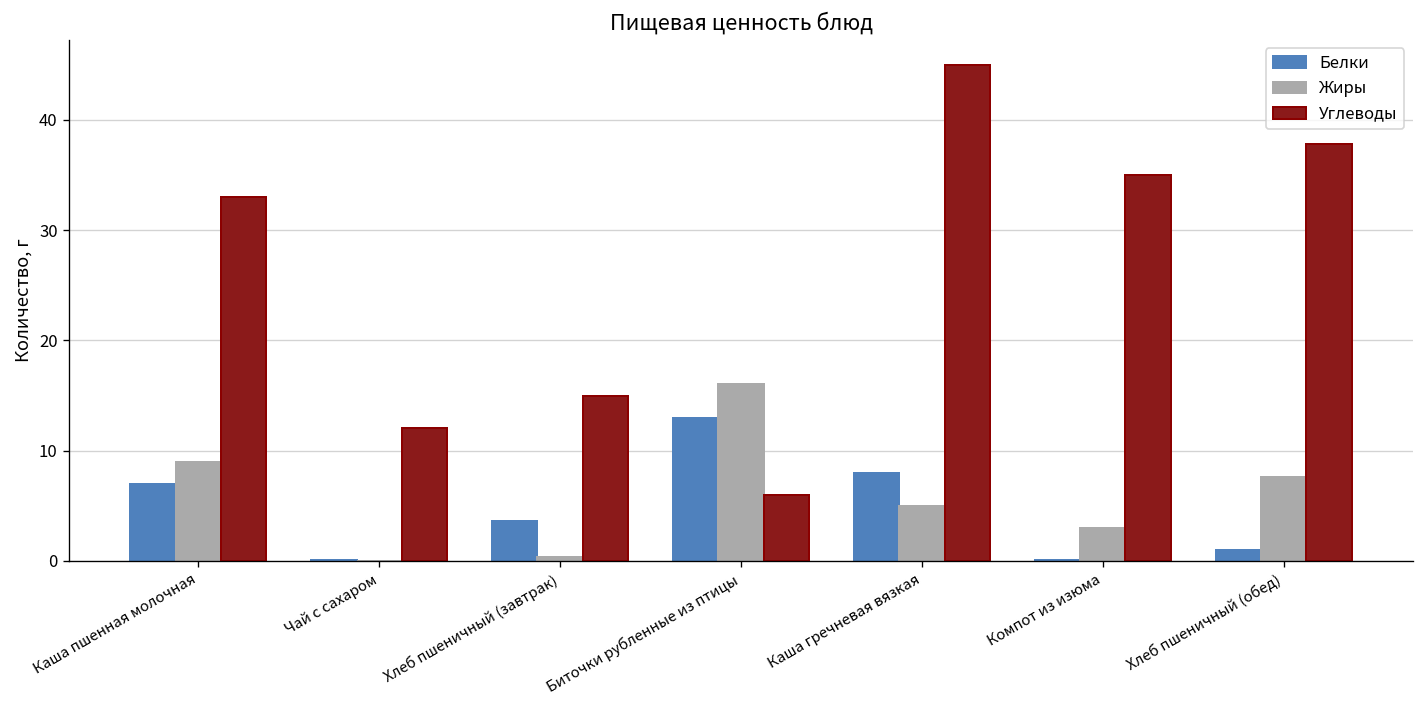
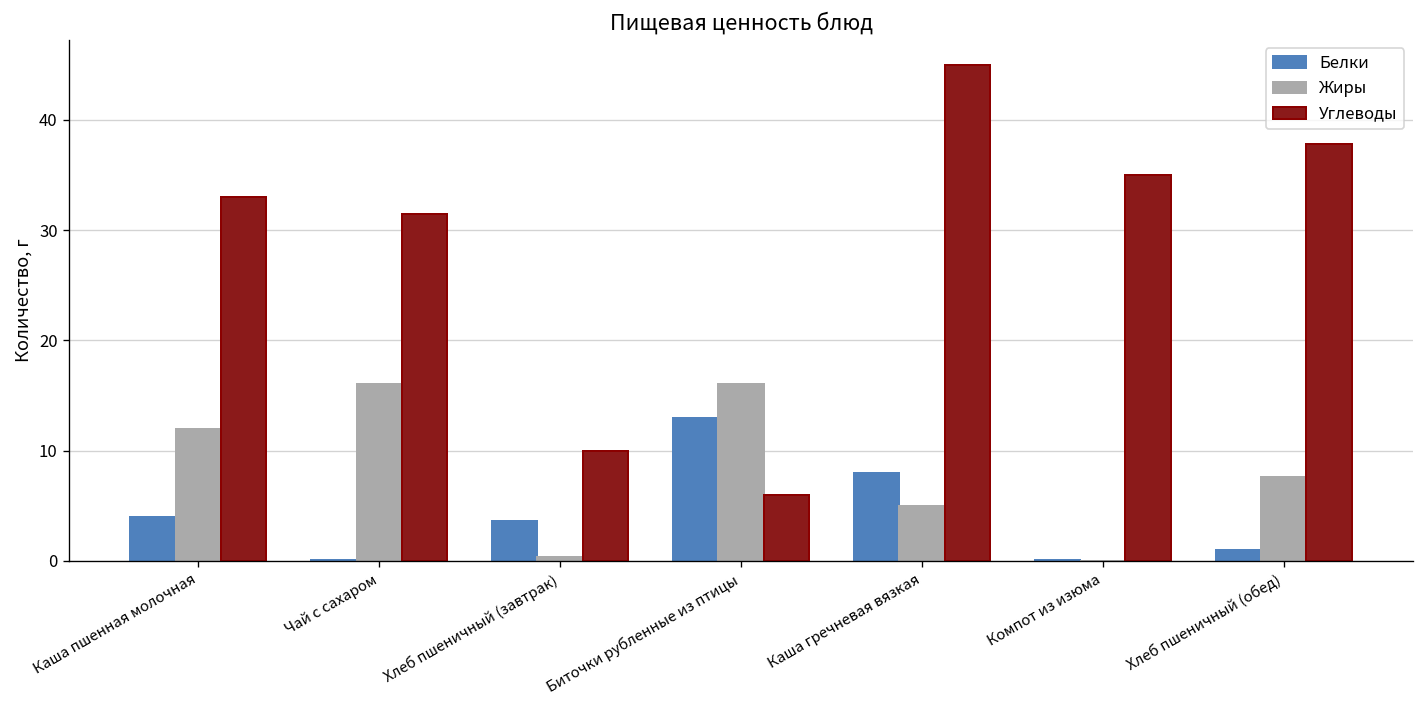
  {
    "Белки": {
-     "Каша пшенная молочная": 7,
+     "Каша пшенная молочная": 4,
      "Хлеб пшеничный (завтрак)": 4,
      "Биточки рубленные из птицы": 13,
      "Каша гречневая вязкая": 8,
      "Хлеб пшеничный (обед)": 1
    },
    "Жиры": {
-     "Каша пшенная молочная": 9,
-     "Чай с сахаром": 0,
+     "Каша пшенная молочная": 12,
+     "Чай с сахаром": 16,
      "Хлеб пшеничный (завтрак)": 0,
      "Биточки рубленные из птицы": 16,
      "Каша гречневая вязкая": 5,
-     "Компот из изюма": 3,
+     "Компот из изюма": 0,
      "Хлеб пшеничный (обед)": 8
    },
    "Углеводы": {
      "Каша пшенная молочная": 33,
-     "Чай с сахаром": 12,
-     "Хлеб пшеничный (завтрак)": 15,
+     "Чай с сахаром": 31,
+     "Хлеб пшеничный (завтрак)": 10,
      "Биточки рубленные из птицы": 6,
      "Каша гречневая вязкая": 45,
      "Компот из изюма": 35,
      "Хлеб пшеничный (обед)": 38
    }
  }
